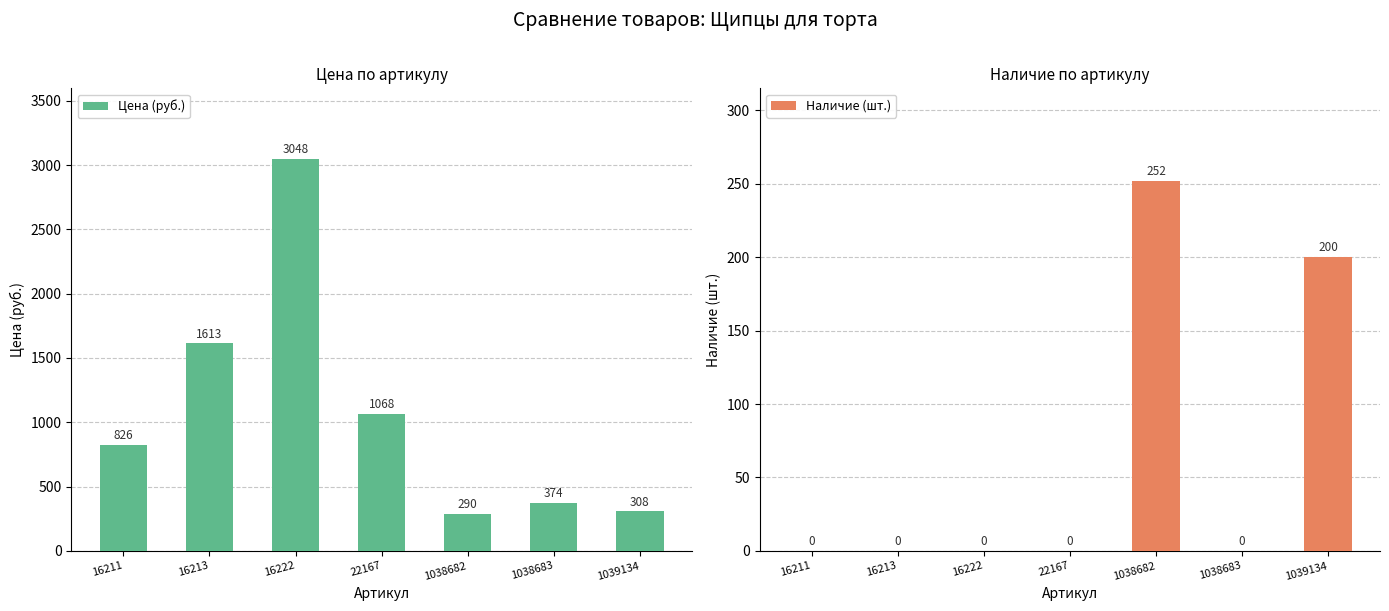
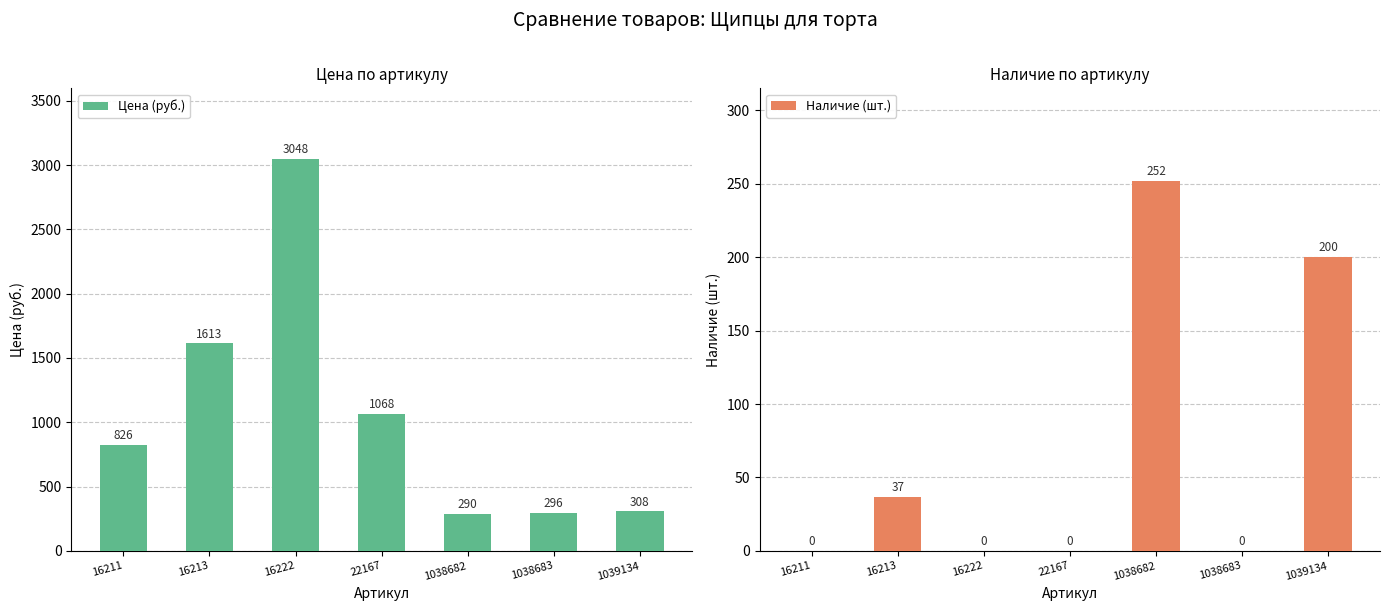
  {
    "Цена по артикулу": {
      "16211": 826,
      "16213": 1613,
      "16222": 3048,
      "22167": 1068,
      "1038682": 290,
-     "1038683": 374,
+     "1038683": 296,
      "1039134": 308
    },
    "Наличие по артикулу": {
      "16211": 0,
-     "16213": 0,
+     "16213": 37,
      "16222": 0,
      "22167": 0,
      "1038682": 252,
      "1038683": 0,
      "1039134": 200
    }
  }
